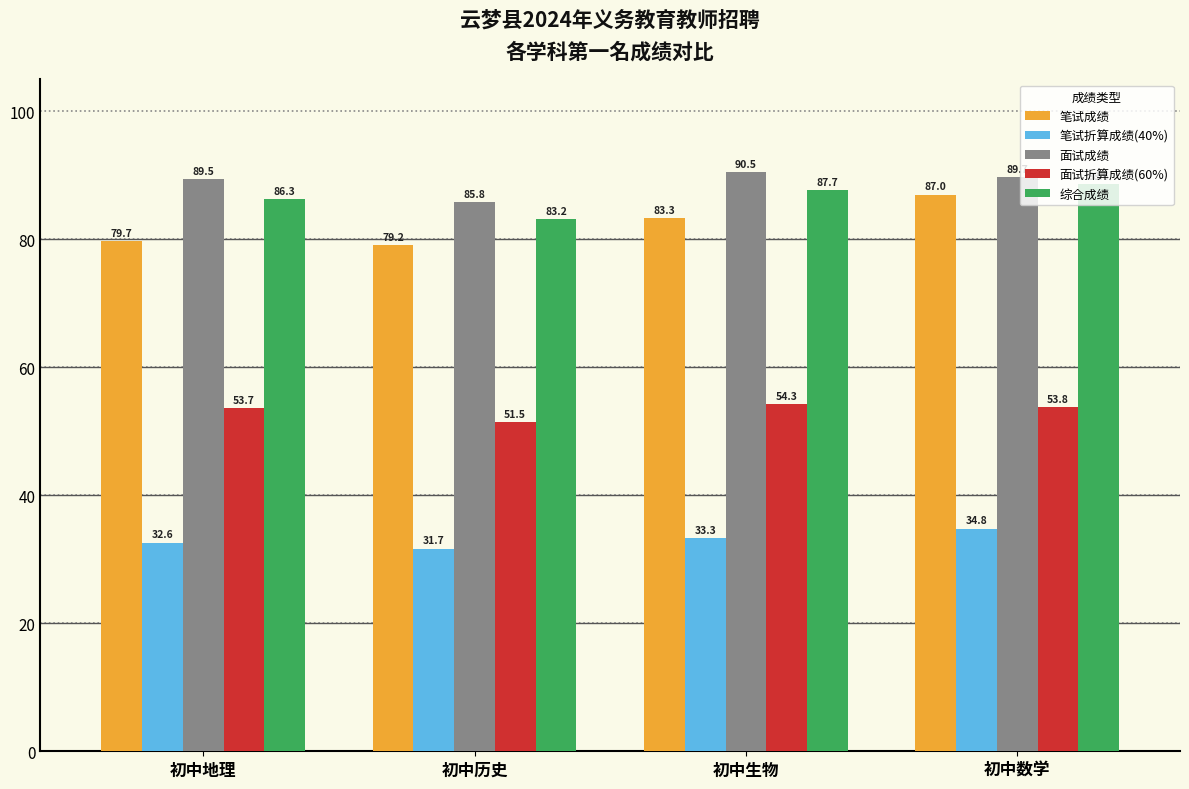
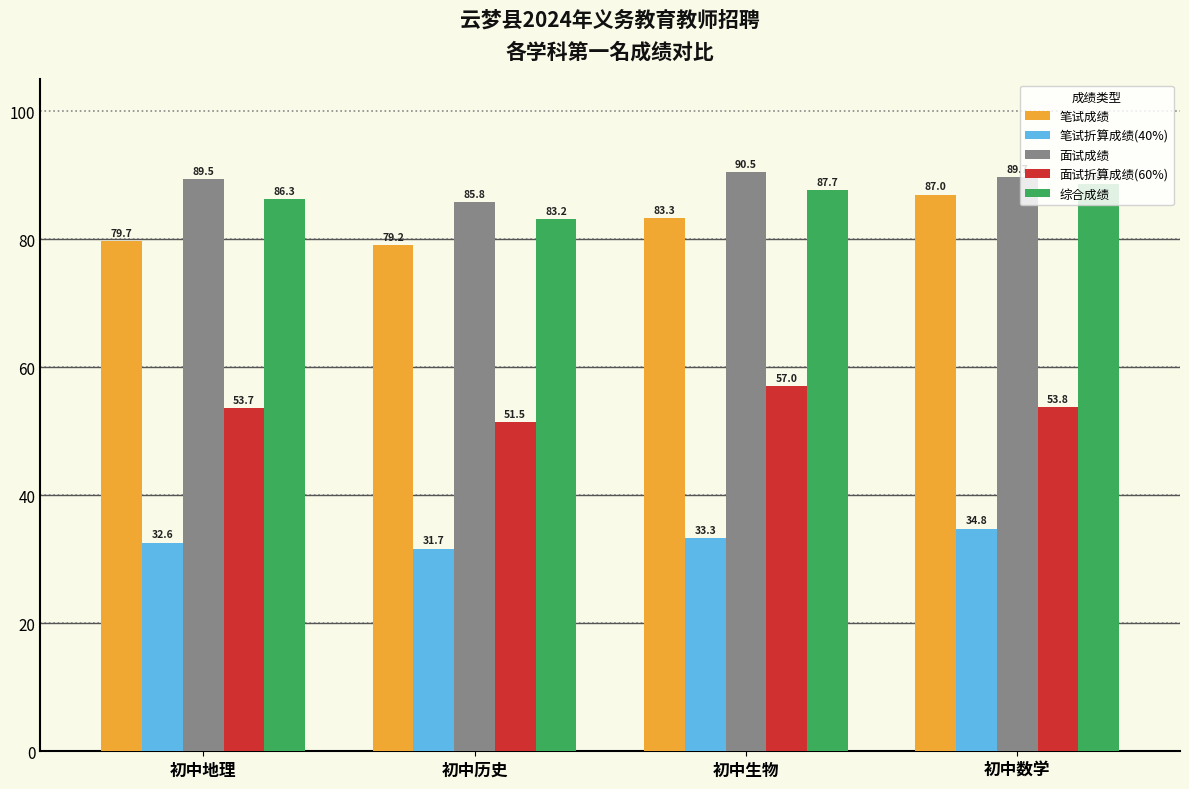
  {
    "笔试成绩": {
      "初中地理": 79.7,
      "初中历史": 79.2,
      "初中生物": 83.3,
      "初中数学": 87.0
    },
    "笔试折算成绩(40%)": {
      "初中地理": 32.6,
      "初中历史": 31.7,
      "初中生物": 33.3,
      "初中数学": 34.8
    },
    "面试成绩": {
      "初中地理": 89.5,
      "初中历史": 85.8,
      "初中生物": 90.5
    },
    "面试折算成绩(60%)": {
      "初中地理": 53.7,
      "初中历史": 51.5,
-     "初中生物": 54.3,
+     "初中生物": 57.0,
      "初中数学": 53.8
    },
    "综合成绩": {
      "初中地理": 86.3,
      "初中历史": 83.2,
      "初中生物": 87.7
    }
  }
